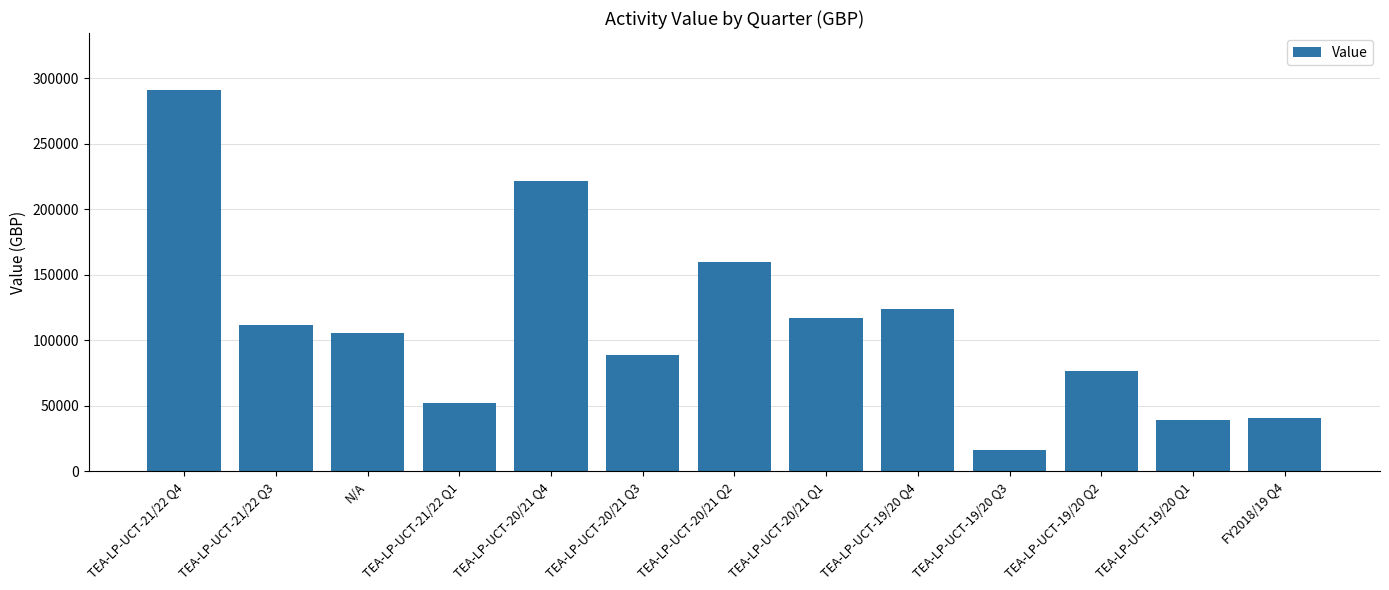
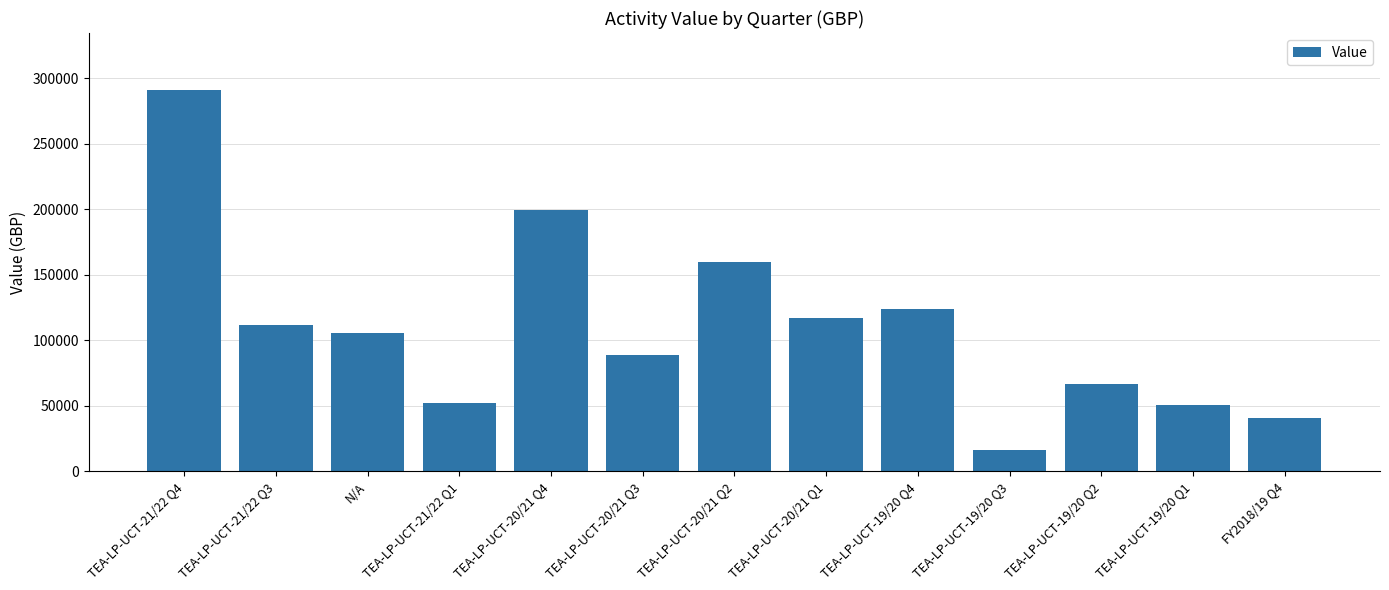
  {
    "TEA-LP-UCT-21/22 Q4": 291000,
    "TEA-LP-UCT-21/22 Q3": 111000,
    "N/A": 106000,
    "TEA-LP-UCT-21/22 Q1": 52000,
-   "TEA-LP-UCT-20/21 Q4": 222000,
+   "TEA-LP-UCT-20/21 Q4": 199000,
    "TEA-LP-UCT-20/21 Q3": 89000,
    "TEA-LP-UCT-20/21 Q2": 159000,
    "TEA-LP-UCT-20/21 Q1": 117000,
    "TEA-LP-UCT-19/20 Q4": 124000,
    "TEA-LP-UCT-19/20 Q3": 16000,
-   "TEA-LP-UCT-19/20 Q2": 77000,
-   "TEA-LP-UCT-19/20 Q1": 40000,
+   "TEA-LP-UCT-19/20 Q2": 67000,
+   "TEA-LP-UCT-19/20 Q1": 50000,
    "FY2018/19 Q4": 41000
  }
